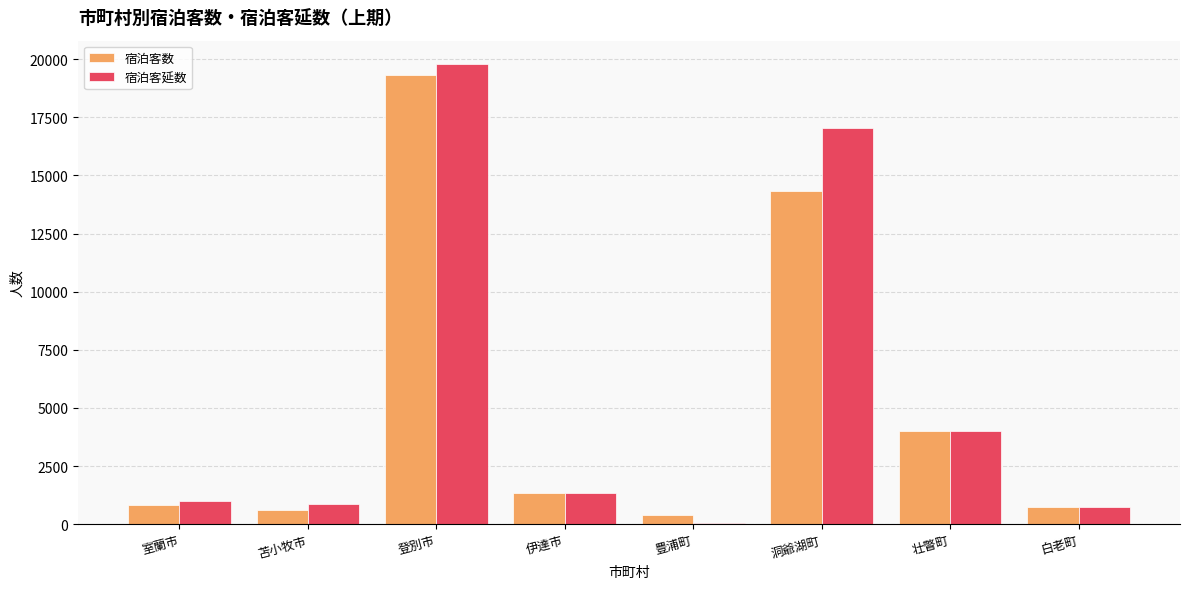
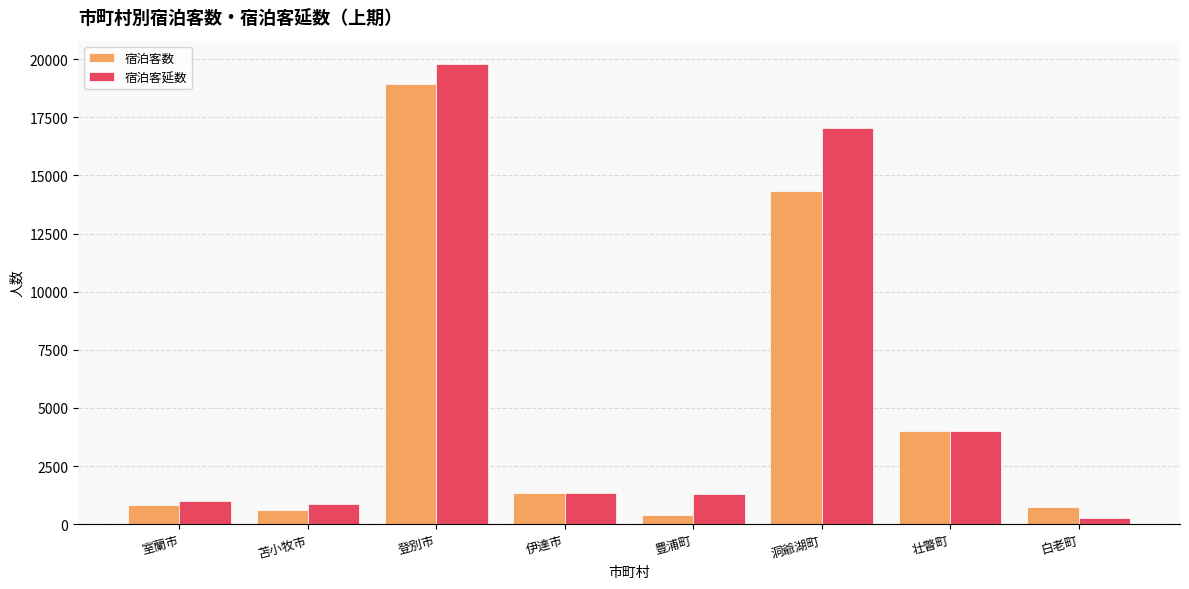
  {
    "宿泊客数": {
      "室蘭市": 800,
      "苫小牧市": 600,
-     "登別市": 19300,
+     "登別市": 18900,
      "伊達市": 1300,
      "豊浦町": 400,
      "洞爺湖町": 14300,
      "壮瞥町": 4000,
      "白老町": 700
    },
    "宿泊客延数": {
      "室蘭市": 1000,
      "苫小牧市": 900,
      "登別市": 19800,
      "伊達市": 1300,
-     "豊浦町": 0,
+     "豊浦町": 1300,
      "洞爺湖町": 17100,
      "壮瞥町": 4000,
-     "白老町": 700
+     "白老町": 300
    }
  }
